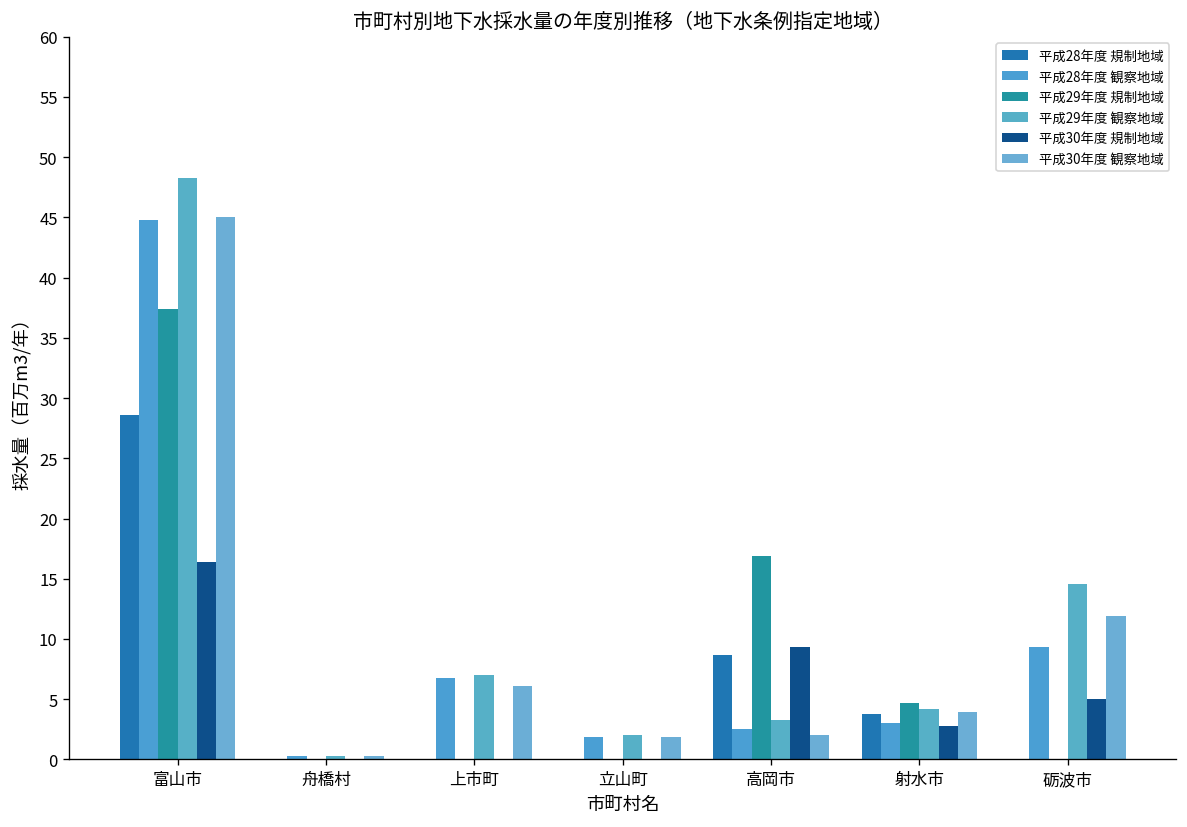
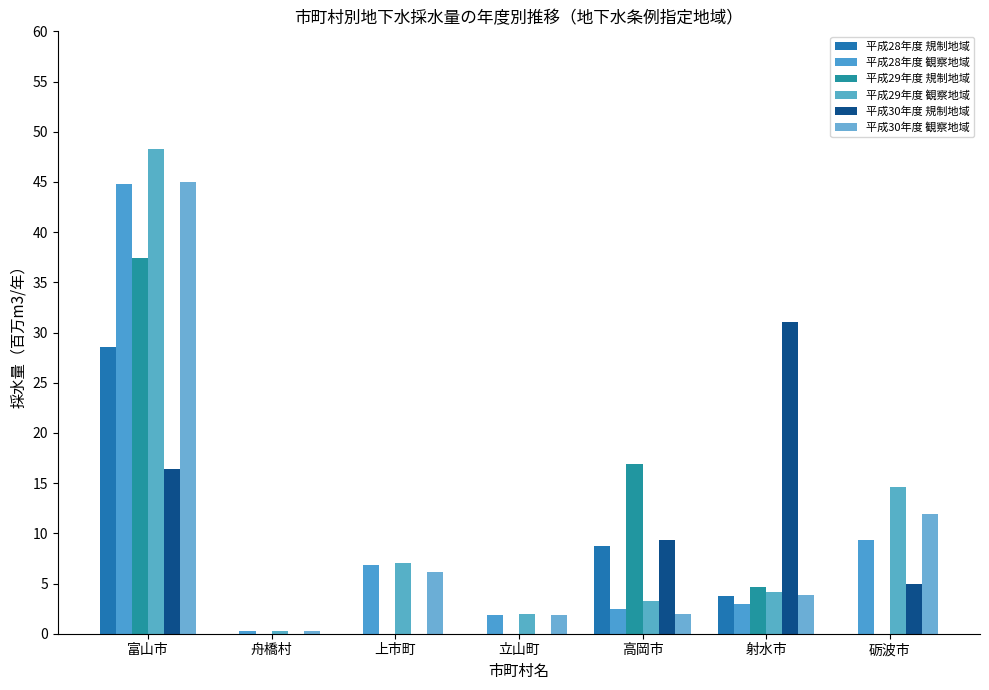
  {
    "平成30年度 規制地域": {
      "富山市": 16.4,
      "舟橋村": 0.0,
      "上市町": 0.0,
      "立山町": 0.0,
      "高岡市": 9.3,
-     "射水市": 2.8,
+     "射水市": 31.0,
      "砺波市": 5.0
    }
  }
